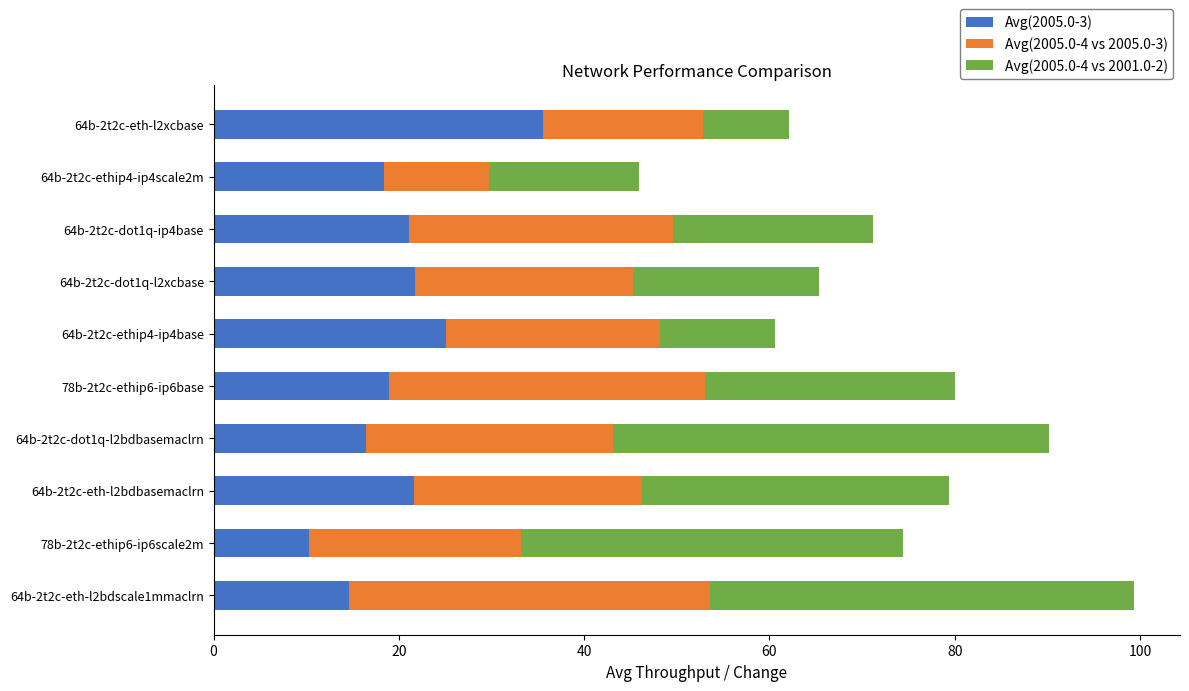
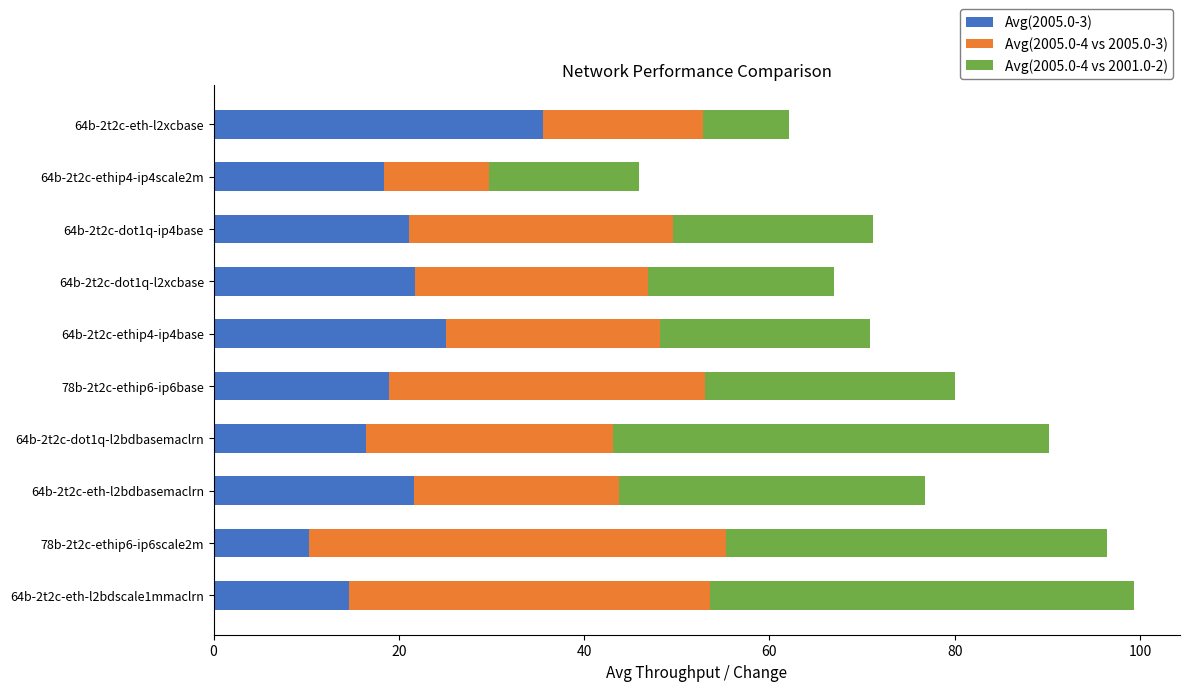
  {
    "Avg(2005.0-3)": {
      "64b-2t2c-eth-l2xcbase": 36,
      "64b-2t2c-ethip4-ip4scale2m": 18,
      "64b-2t2c-dot1q-ip4base": 21,
      "64b-2t2c-dot1q-l2xcbase": 22,
      "64b-2t2c-ethip4-ip4base": 25,
      "78b-2t2c-ethip6-ip6base": 19,
      "64b-2t2c-dot1q-l2bdbasemaclrn": 16,
      "64b-2t2c-eth-l2bdbasemaclrn": 22,
      "78b-2t2c-ethip6-ip6scale2m": 10,
      "64b-2t2c-eth-l2bdscale1mmaclrn": 15
    },
    "Avg(2005.0-4 vs 2005.0-3)": {
      "64b-2t2c-eth-l2xcbase": 17,
      "64b-2t2c-ethip4-ip4scale2m": 11,
      "64b-2t2c-dot1q-ip4base": 29,
-     "64b-2t2c-dot1q-l2xcbase": 24,
+     "64b-2t2c-dot1q-l2xcbase": 25,
      "64b-2t2c-ethip4-ip4base": 23,
      "78b-2t2c-ethip6-ip6base": 34,
      "64b-2t2c-dot1q-l2bdbasemaclrn": 27,
-     "64b-2t2c-eth-l2bdbasemaclrn": 25,
-     "78b-2t2c-ethip6-ip6scale2m": 23,
+     "64b-2t2c-eth-l2bdbasemaclrn": 22,
+     "78b-2t2c-ethip6-ip6scale2m": 45,
      "64b-2t2c-eth-l2bdscale1mmaclrn": 39
    },
    "Avg(2005.0-4 vs 2001.0-2)": {
      "64b-2t2c-eth-l2xcbase": 9,
      "64b-2t2c-ethip4-ip4scale2m": 16,
      "64b-2t2c-dot1q-ip4base": 22,
      "64b-2t2c-dot1q-l2xcbase": 20,
-     "64b-2t2c-ethip4-ip4base": 12,
+     "64b-2t2c-ethip4-ip4base": 23,
      "78b-2t2c-ethip6-ip6base": 27,
      "64b-2t2c-dot1q-l2bdbasemaclrn": 47,
      "64b-2t2c-eth-l2bdbasemaclrn": 33,
      "78b-2t2c-ethip6-ip6scale2m": 41,
      "64b-2t2c-eth-l2bdscale1mmaclrn": 46
    }
  }
